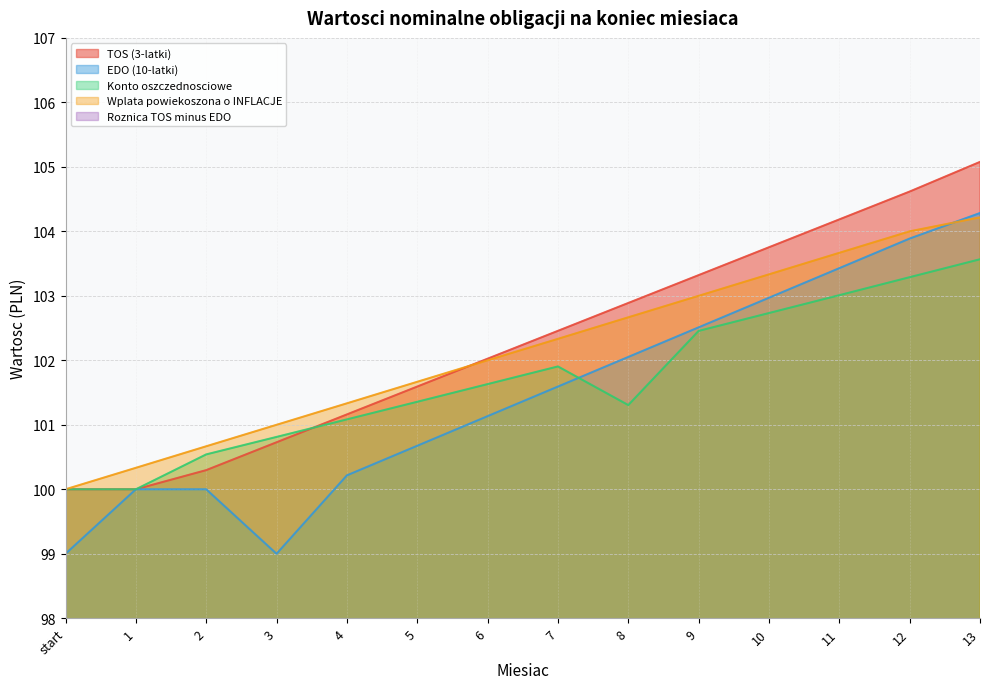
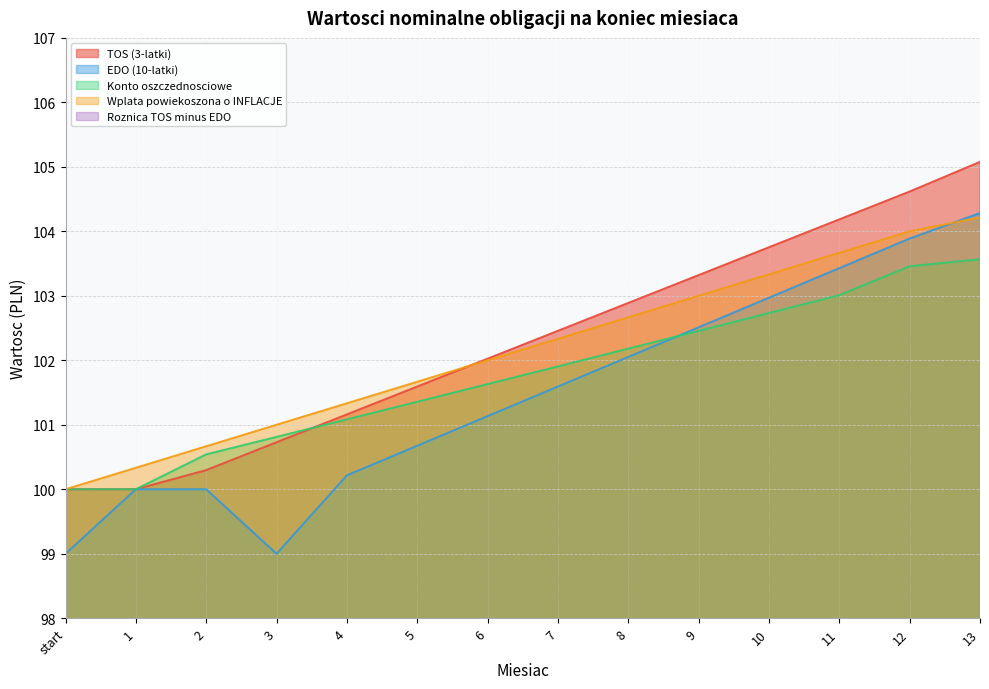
  {
    "TOS (3-latki)": {
      "2": 100.3,
      "3": 100.7,
      "4": 101.2,
      "5": 101.6,
      "7": 102.5,
      "8": 102.9,
      "9": 103.3,
      "10": 103.8,
      "11": 104.2,
      "12": 104.6,
      "13": 105.1
    },
    "EDO (10-latki)": {
      "start": 99.0,
      "2": 100.0,
      "3": 99.0,
      "4": 100.2,
      "5": 100.7,
      "6": 101.1,
      "7": 101.6,
      "8": 102.1,
      "9": 102.5,
      "10": 103.0,
      "11": 103.4,
      "12": 103.9,
      "13": 104.3
    },
    "Konto oszczednosciowe": {
      "2": 100.5,
      "3": 100.8,
      "4": 101.1,
      "5": 101.4,
      "6": 101.6,
      "7": 101.9,
-     "8": 101.3,
+     "8": 102.2,
      "9": 102.5,
      "10": 102.7,
      "11": 103.0,
-     "12": 103.3,
+     "12": 103.5,
      "13": 103.6
    },
    "Wplata powiekoszona o INFLACJE": {
      "1": 100.3,
      "2": 100.7,
      "3": 101.0,
      "4": 101.3,
      "5": 101.7,
      "7": 102.3,
      "8": 102.7,
      "9": 103.0,
      "10": 103.3,
      "11": 103.7,
      "12": 104.0,
      "13": 104.2
    }
  }
